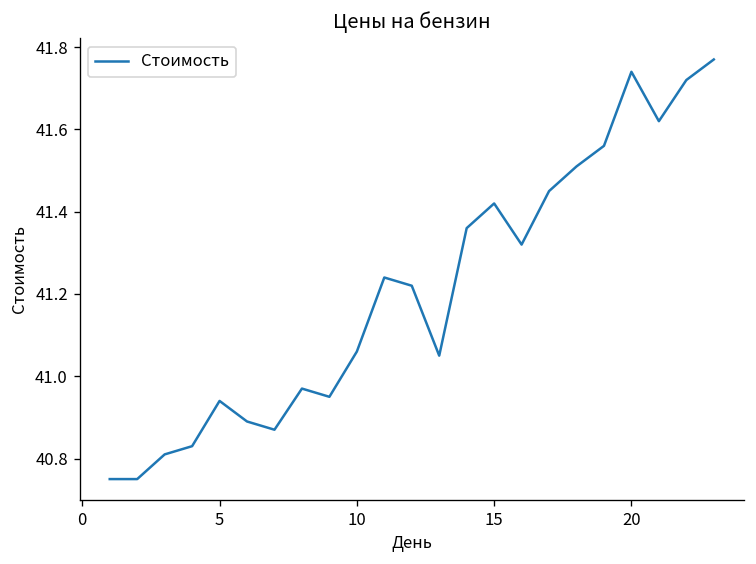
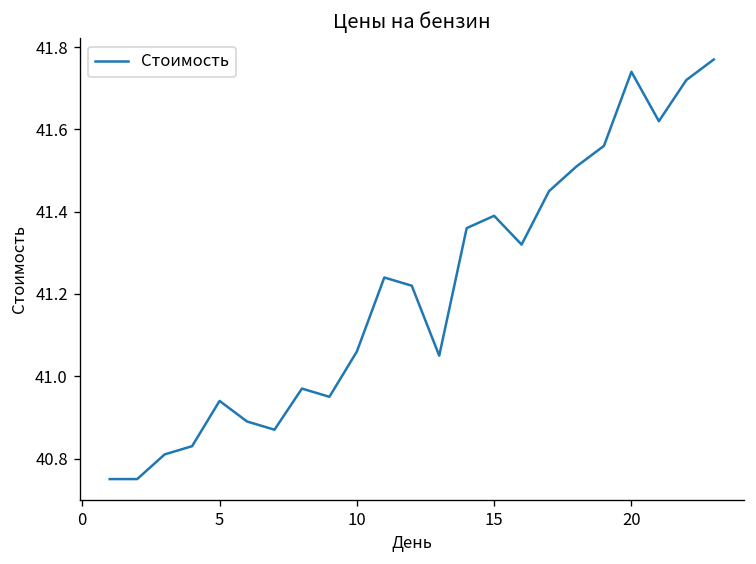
  {
    "5": 40.94,
    "10": 41.06,
-   "15": 41.42,
+   "15": 41.39,
    "20": 41.74
  }
